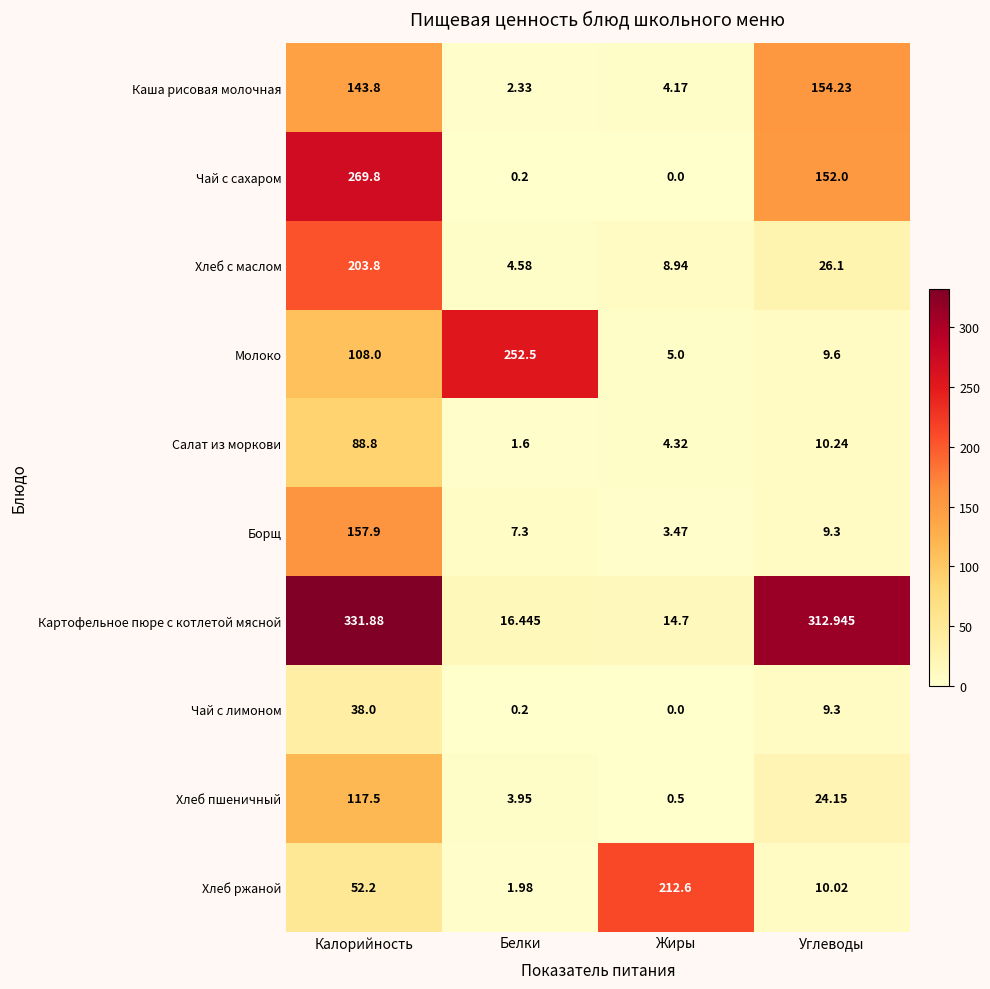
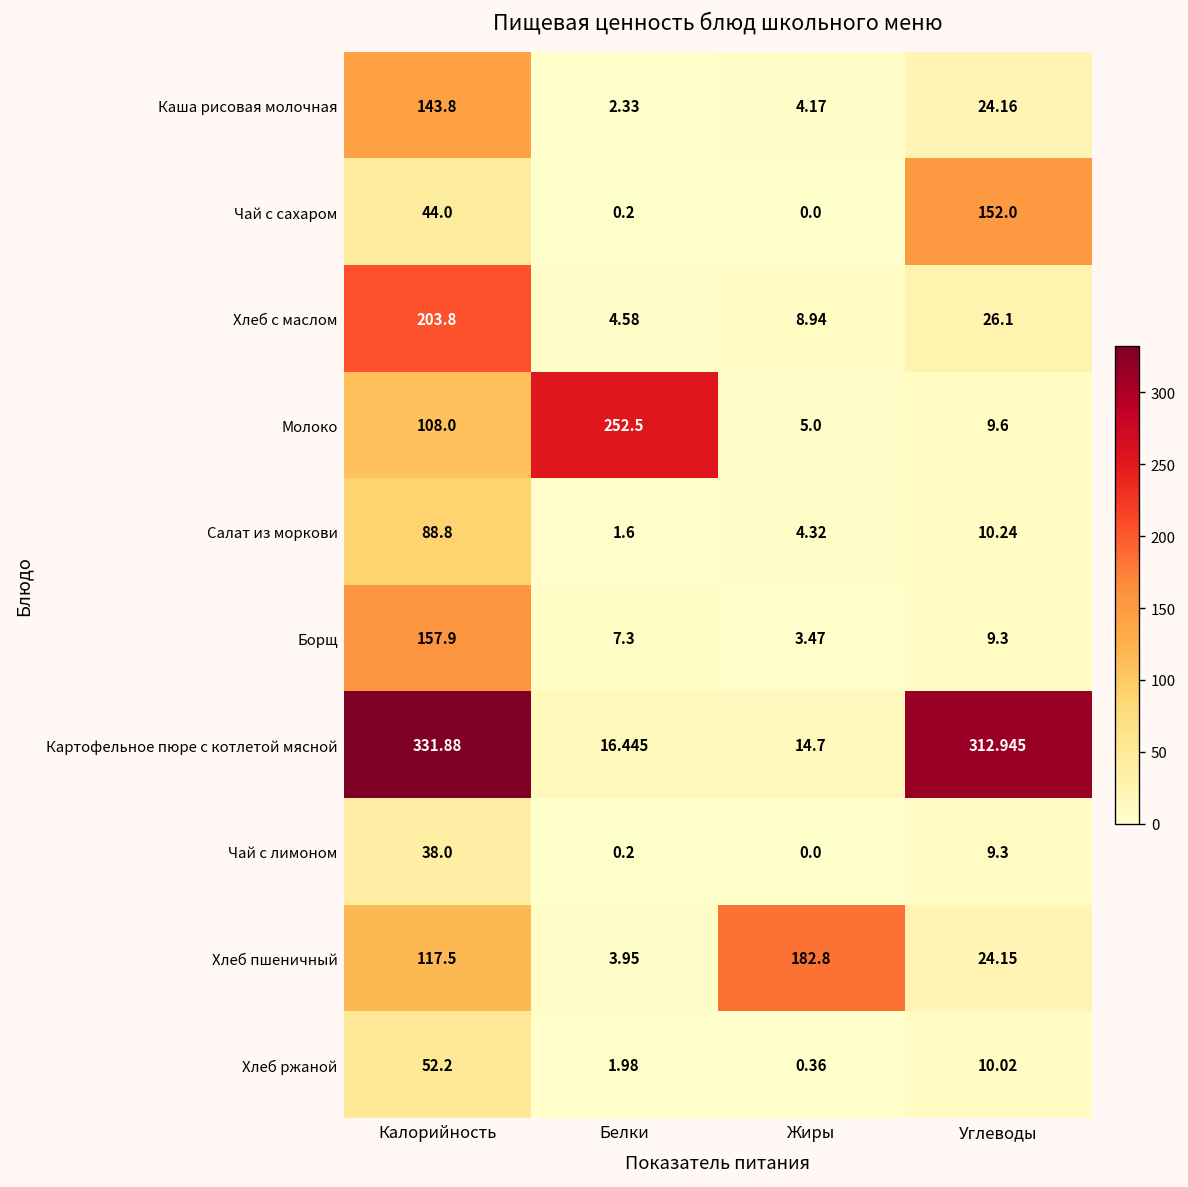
  {
    "Каша рисовая молочная": {
      "Калорийность": 143.8,
      "Белки": 2.33,
      "Жиры": 4.17,
-     "Углеводы": 154.23
+     "Углеводы": 24.16
    },
    "Чай с сахаром": {
-     "Калорийность": 269.8,
+     "Калорийность": 44.0,
      "Белки": 0.2,
      "Жиры": 0.0,
      "Углеводы": 152.0
    },
    "Хлеб с маслом": {
      "Калорийность": 203.8,
      "Белки": 4.58,
      "Жиры": 8.94,
      "Углеводы": 26.1
    },
    "Молоко": {
      "Калорийность": 108.0,
      "Белки": 252.5,
      "Жиры": 5.0,
      "Углеводы": 9.6
    },
    "Салат из моркови": {
      "Калорийность": 88.8,
      "Белки": 1.6,
      "Жиры": 4.32,
      "Углеводы": 10.24
    },
    "Борщ": {
      "Калорийность": 157.9,
      "Белки": 7.3,
      "Жиры": 3.47,
      "Углеводы": 9.3
    },
    "Картофельное пюре с котлетой мясной": {
      "Калорийность": 331.88,
      "Белки": 16.445,
      "Жиры": 14.7,
      "Углеводы": 312.945
    },
    "Чай с лимоном": {
      "Калорийность": 38.0,
      "Белки": 0.2,
      "Жиры": 0.0,
      "Углеводы": 9.3
    },
    "Хлеб пшеничный": {
      "Калорийность": 117.5,
      "Белки": 3.95,
-     "Жиры": 0.5,
+     "Жиры": 182.8,
      "Углеводы": 24.15
    },
    "Хлеб ржаной": {
      "Калорийность": 52.2,
      "Белки": 1.98,
-     "Жиры": 212.6,
+     "Жиры": 0.36,
      "Углеводы": 10.02
    }
  }
